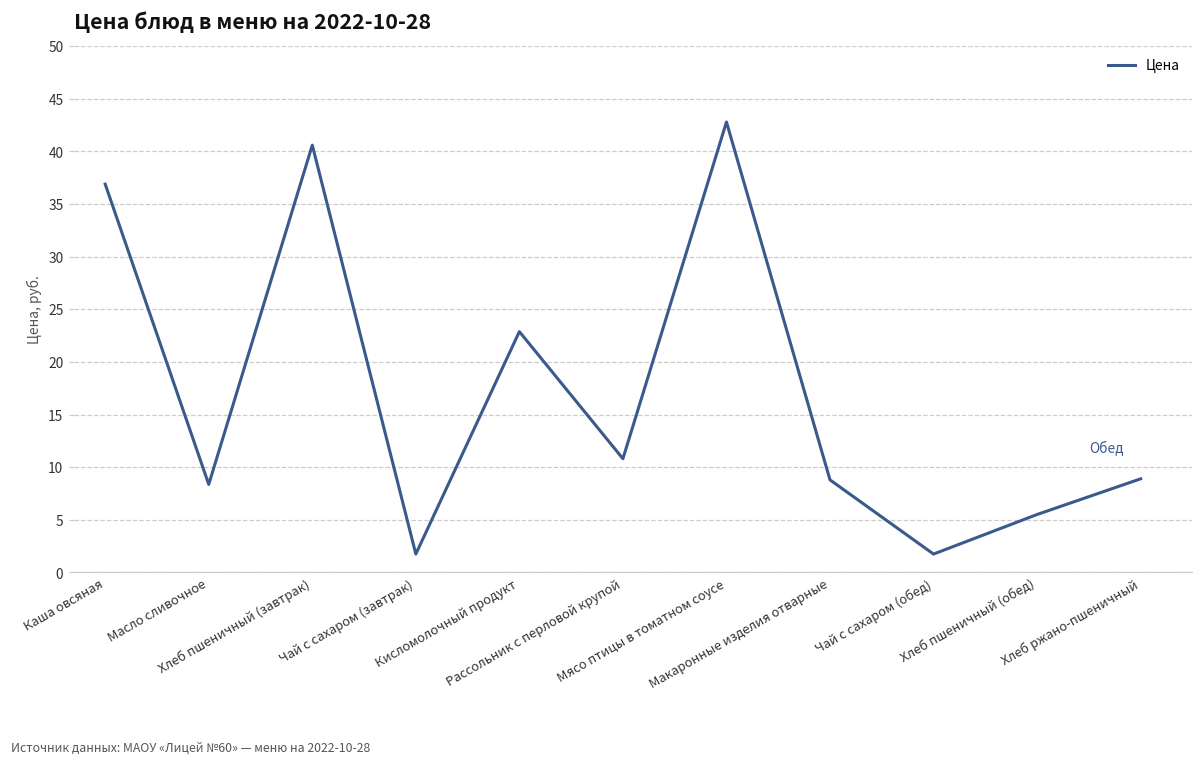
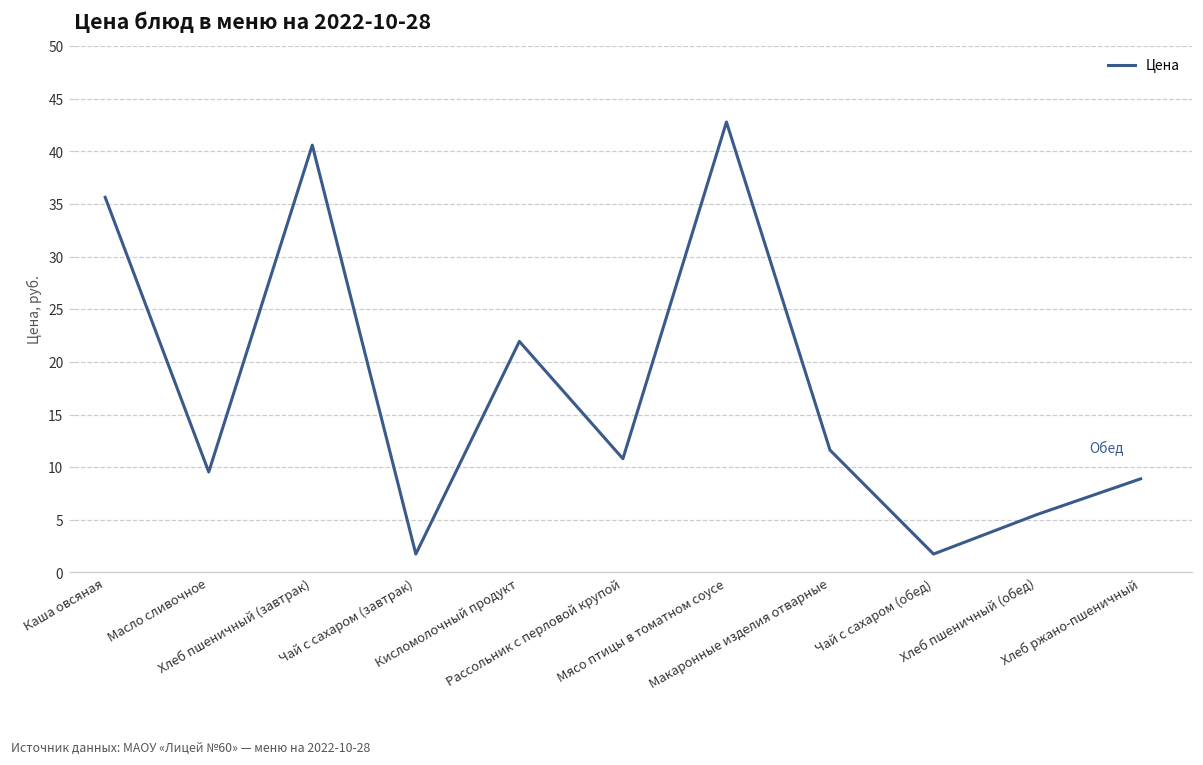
  {
-   "Каша овсяная": 37,
-   "Масло сливочное": 8,
+   "Каша овсяная": 36,
+   "Масло сливочное": 10,
    "Хлеб пшеничный (завтрак)": 41,
    "Чай с сахаром (завтрак)": 2,
-   "Кисломолочный продукт": 23,
+   "Кисломолочный продукт": 22,
    "Рассольник с перловой крупой": 11,
    "Мясо птицы в томатном соусе": 43,
-   "Макаронные изделия отварные": 9,
+   "Макаронные изделия отварные": 12,
    "Чай с сахаром (обед)": 2,
    "Хлеб пшеничный (обед)": 6,
    "Хлеб ржано-пшеничный": 9
  }
